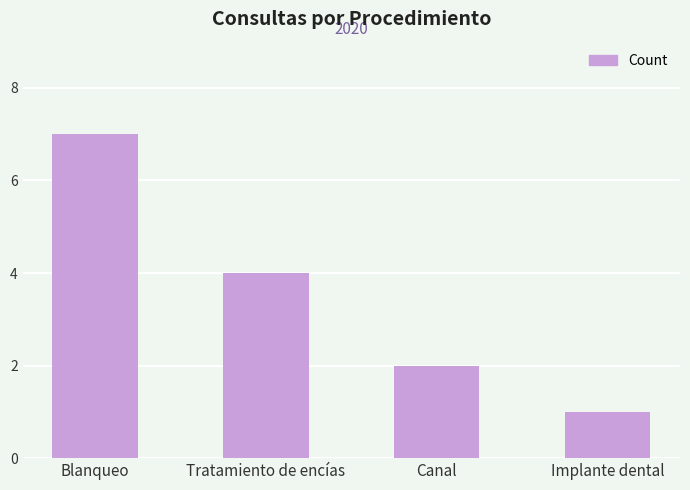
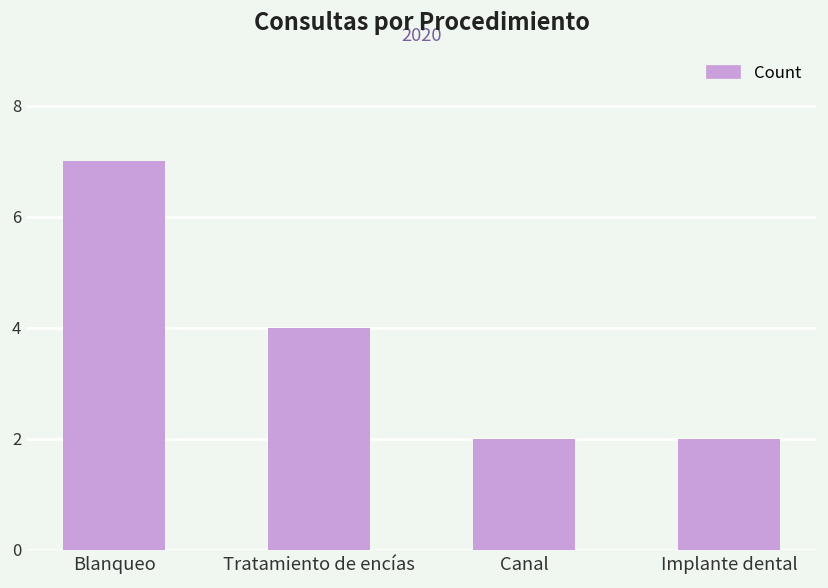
  {
    "Blanqueo": 7,
    "Tratamiento de encías": 4,
    "Canal": 2,
-   "Implante dental": 1
+   "Implante dental": 2
  }
